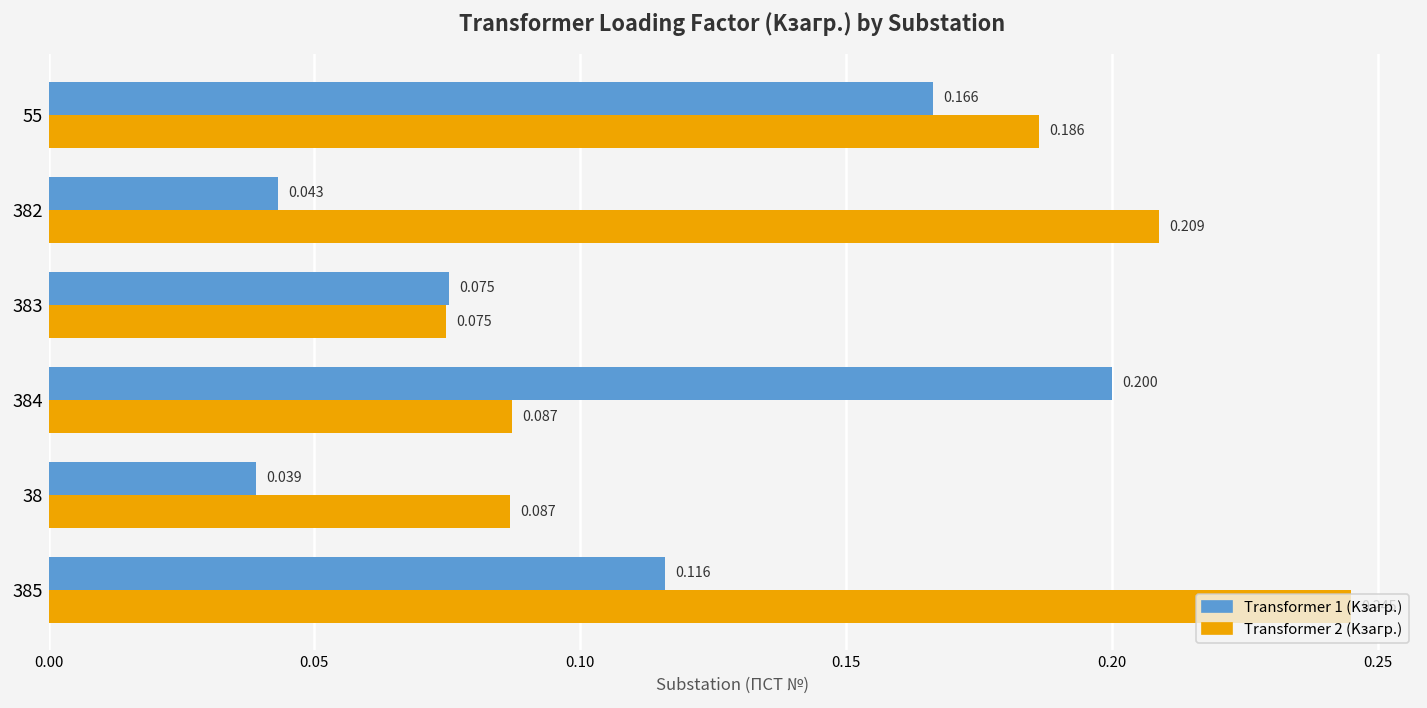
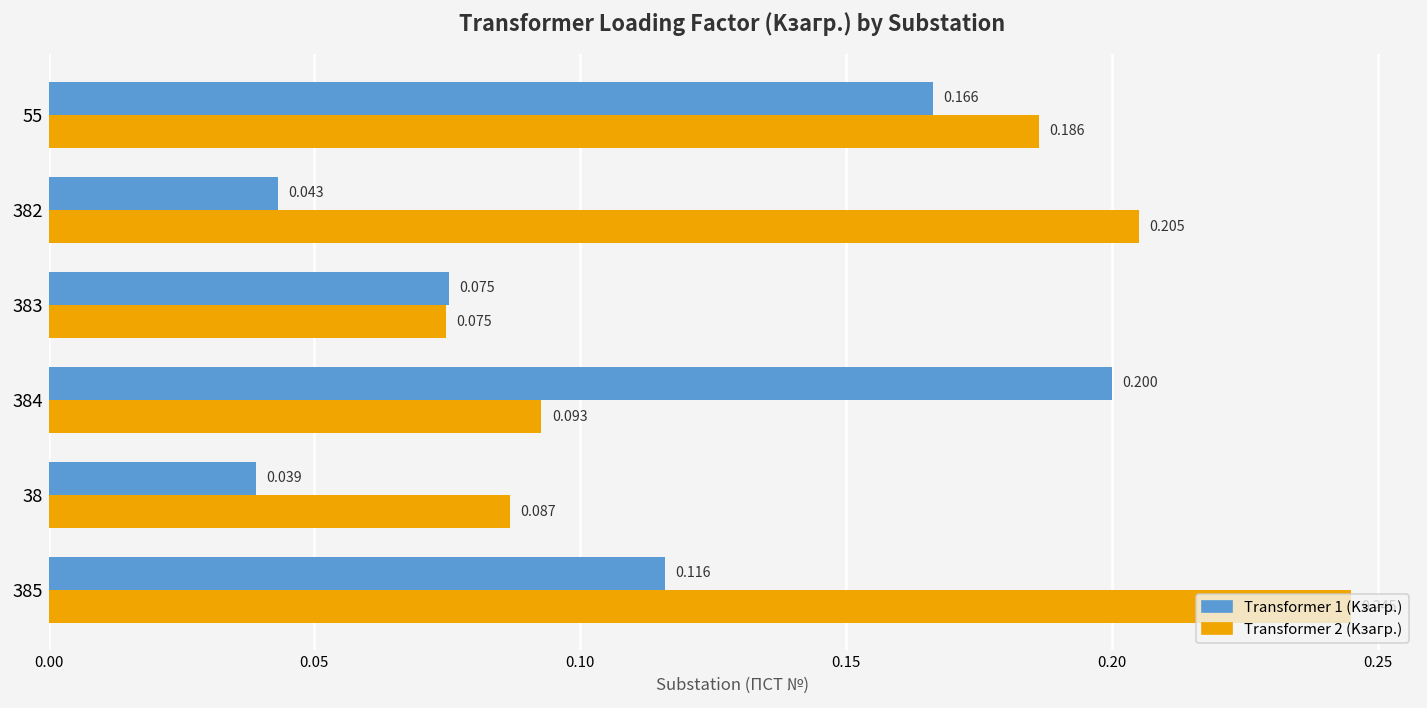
  {
    "Transformer 1 (Kзагр.)": {
      "55": 0.166,
      "382": 0.043,
      "383": 0.075,
      "384": 0.200,
      "38": 0.039,
      "385": 0.116
    },
    "Transformer 2 (Kзагр.)": {
      "55": 0.186,
-     "382": 0.209,
+     "382": 0.205,
      "383": 0.075,
-     "384": 0.087,
+     "384": 0.093,
      "38": 0.087
    }
  }
